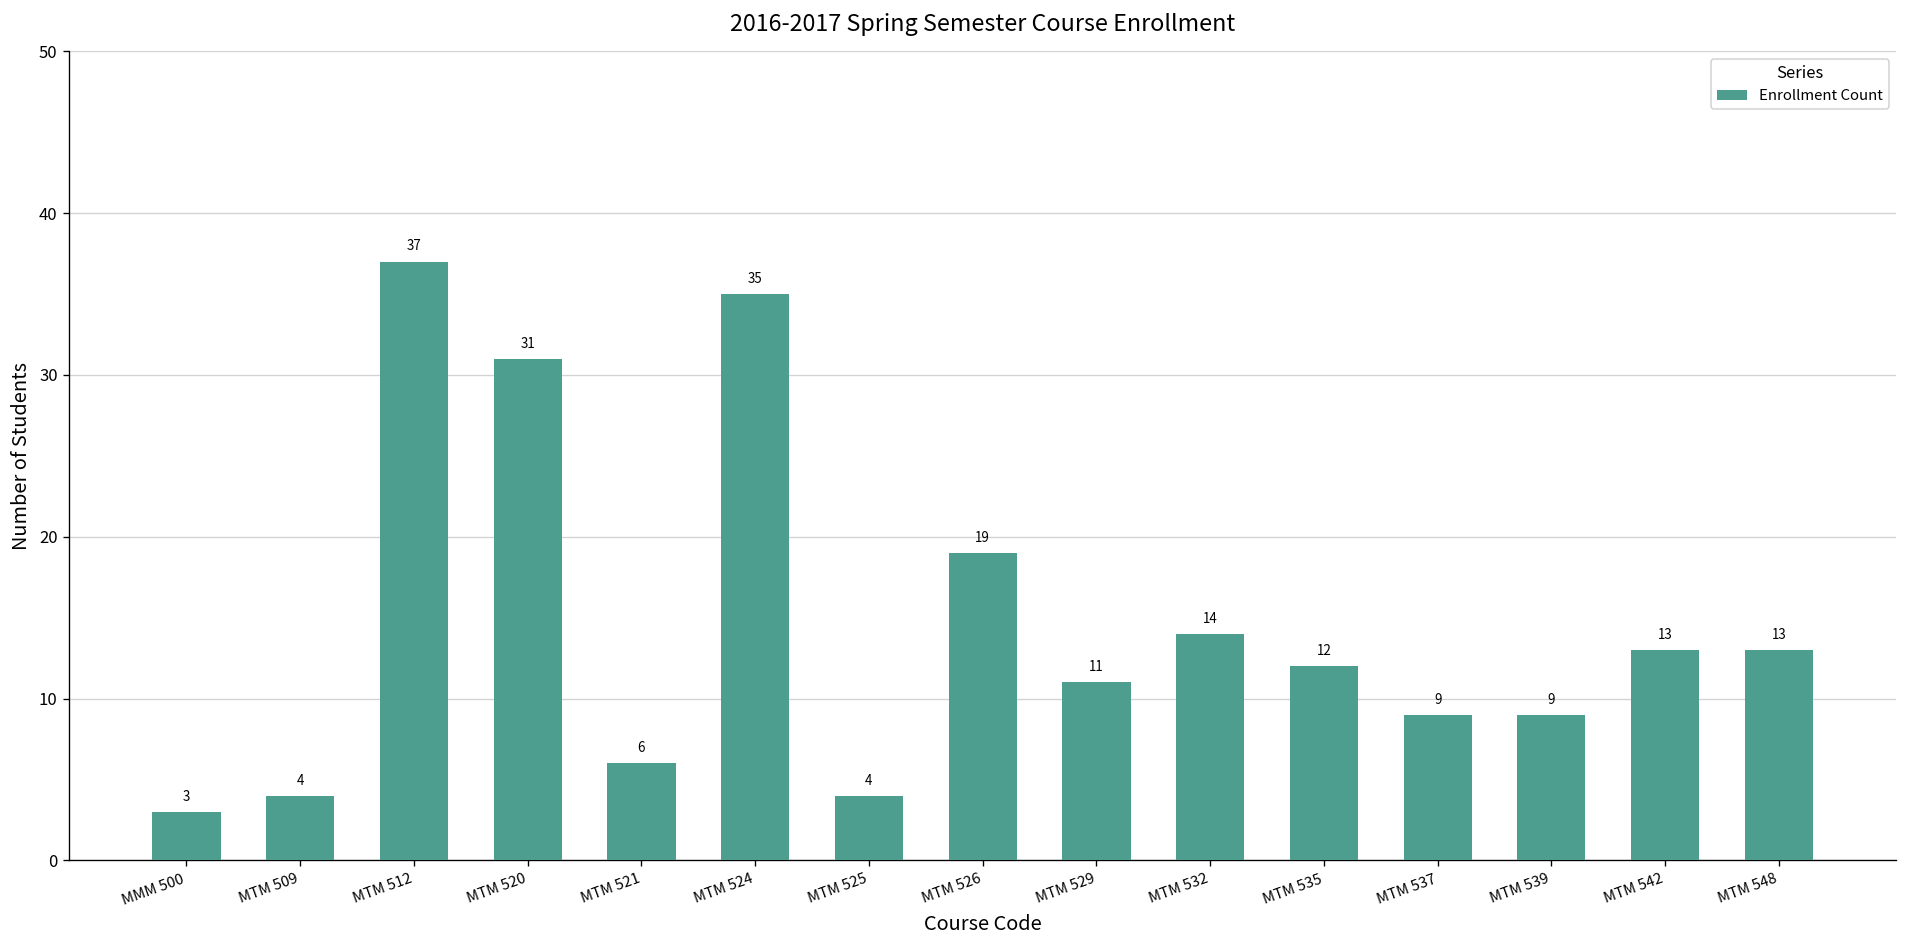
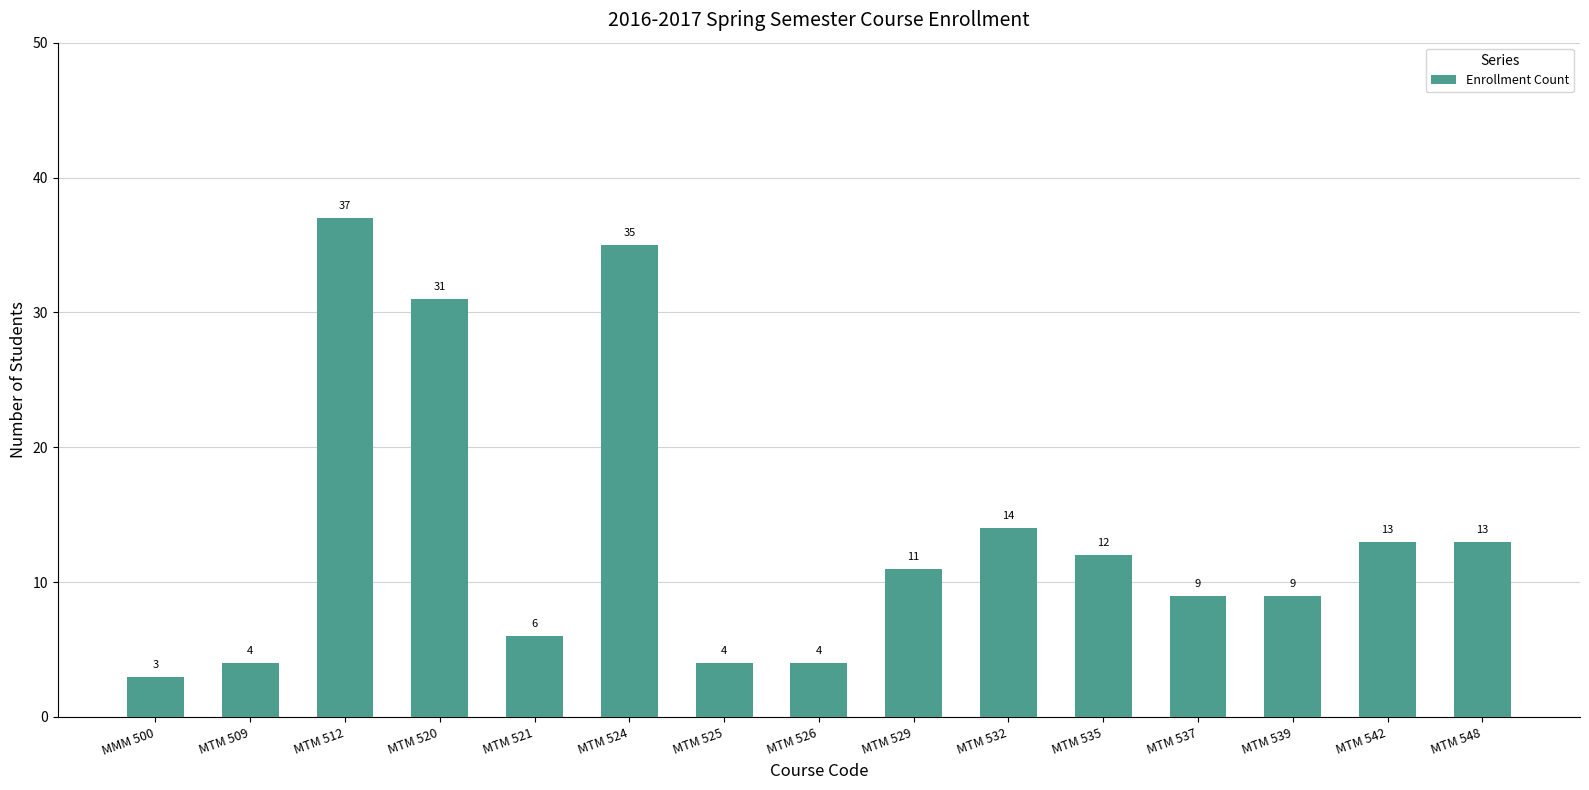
  {
    "MMM 500": 3,
    "MTM 509": 4,
    "MTM 512": 37,
    "MTM 520": 31,
    "MTM 521": 6,
    "MTM 524": 35,
    "MTM 525": 4,
-   "MTM 526": 19,
+   "MTM 526": 4,
    "MTM 529": 11,
    "MTM 532": 14,
    "MTM 535": 12,
    "MTM 537": 9,
    "MTM 539": 9,
    "MTM 542": 13,
    "MTM 548": 13
  }
